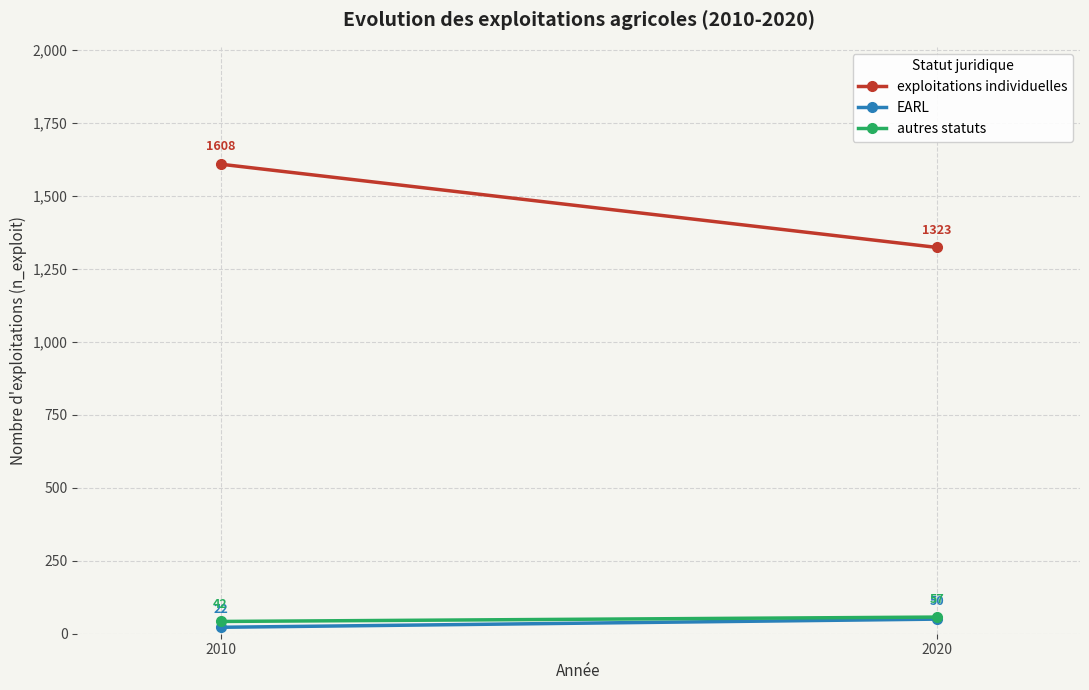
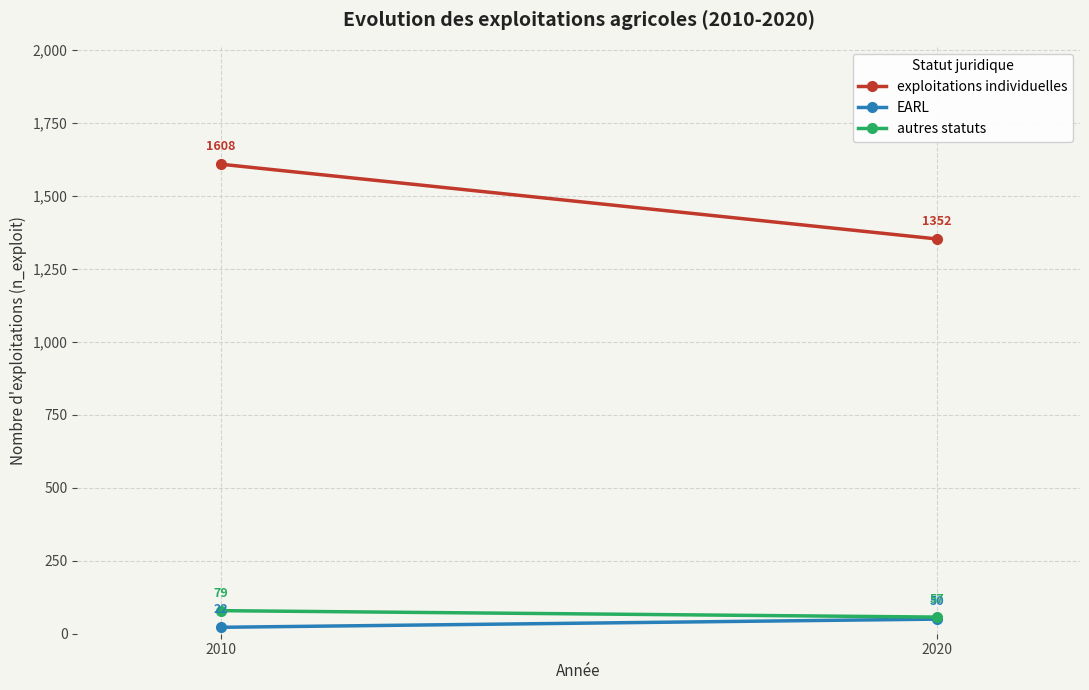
  {
    "exploitations individuelles": {
      "2010": 1608,
-     "2020": 1323
+     "2020": 1352
    },
    "autres statuts": {
-     "2010": 42
+     "2010": 79
    }
  }
